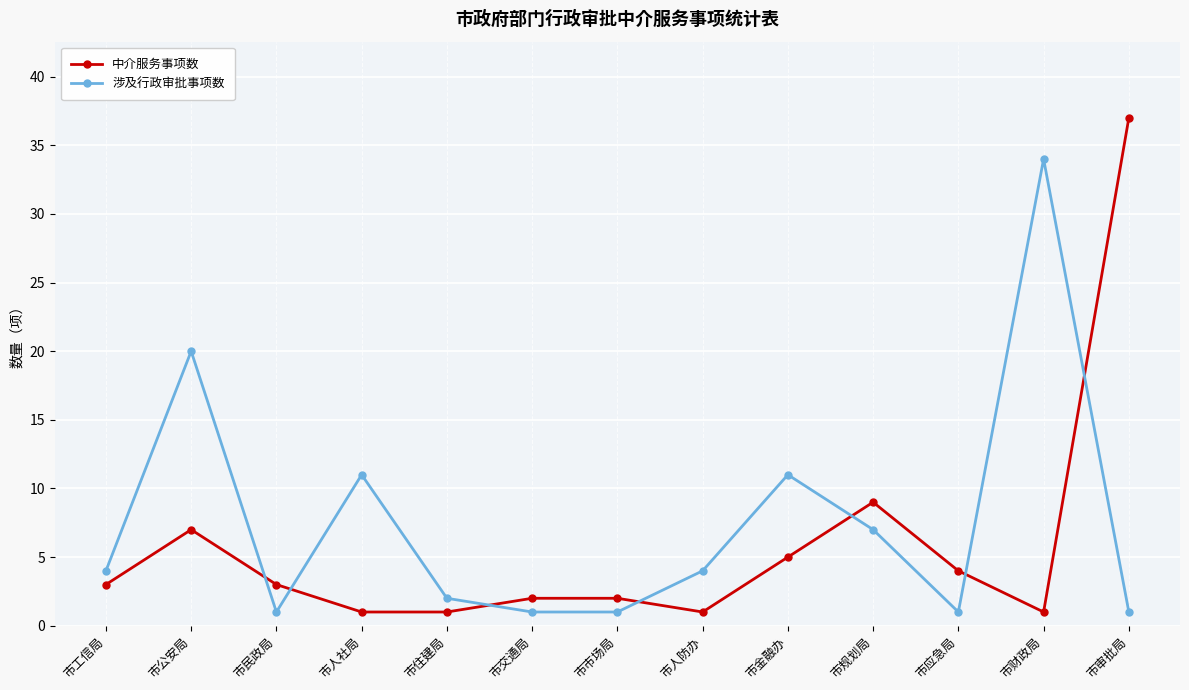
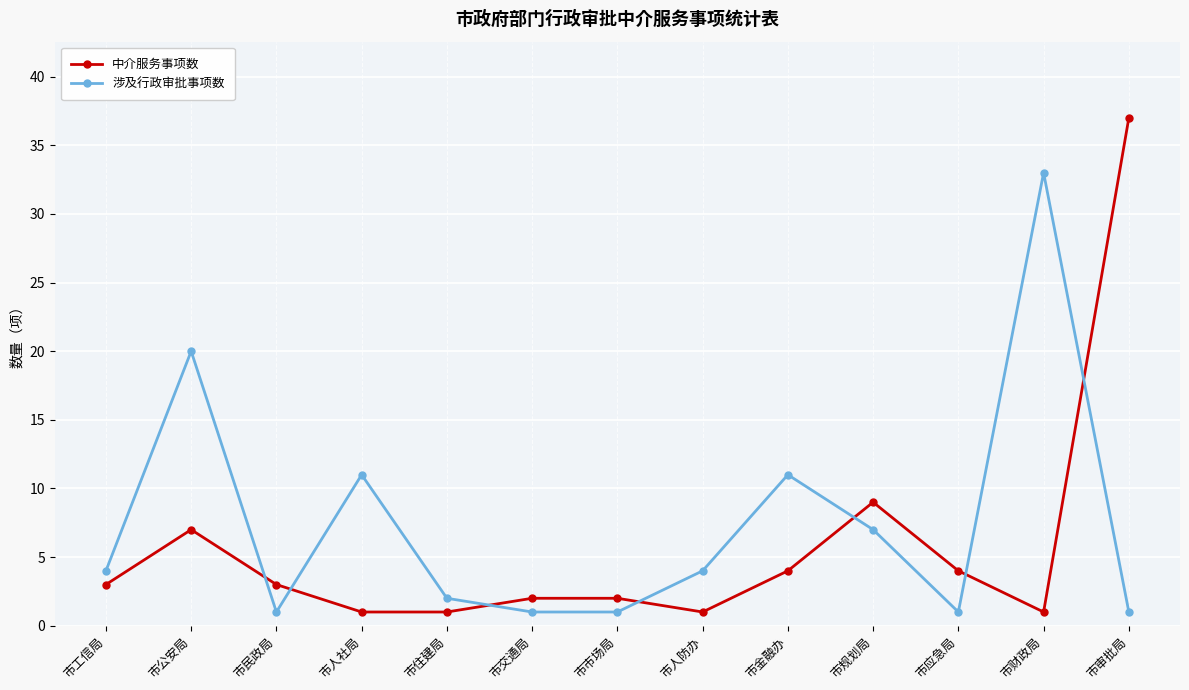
  {
    "中介服务事项数": {
      "市工信局": 3,
      "市公安局": 7,
      "市民政局": 3,
      "市人社局": 1,
      "市住建局": 1,
      "市交通局": 2,
      "市市场局": 2,
      "市人防办": 1,
-     "市金融办": 5,
+     "市金融办": 4,
      "市规划局": 9,
      "市应急局": 4,
      "市财政局": 1,
      "市审批局": 37
    },
    "涉及行政审批事项数": {
      "市工信局": 4,
      "市公安局": 20,
      "市民政局": 1,
      "市人社局": 11,
      "市住建局": 2,
      "市交通局": 1,
      "市市场局": 1,
      "市人防办": 4,
      "市金融办": 11,
      "市规划局": 7,
      "市应急局": 1,
-     "市财政局": 34,
+     "市财政局": 33,
      "市审批局": 1
    }
  }
